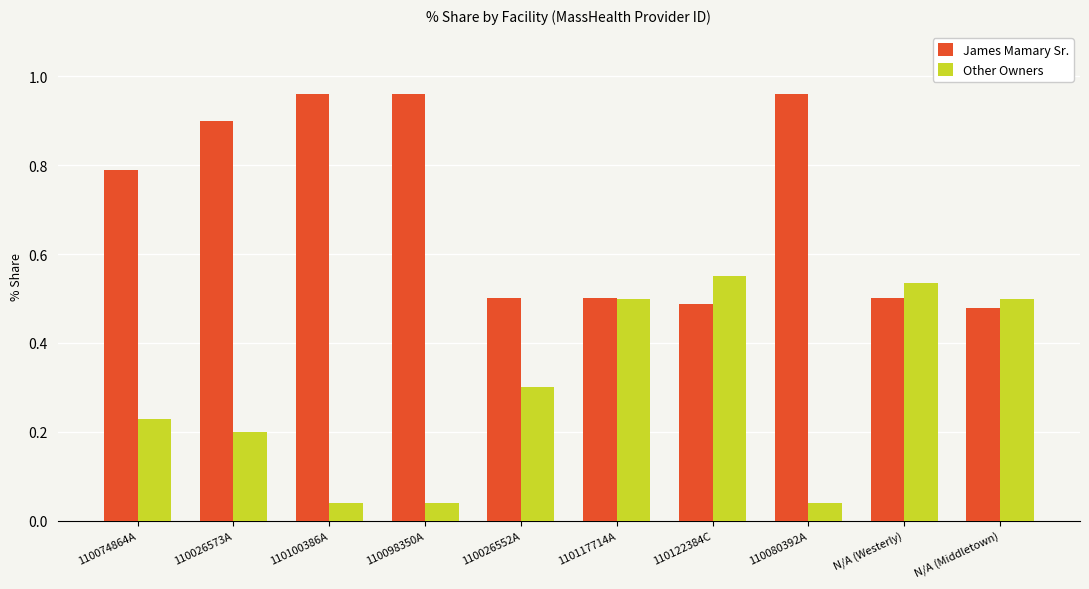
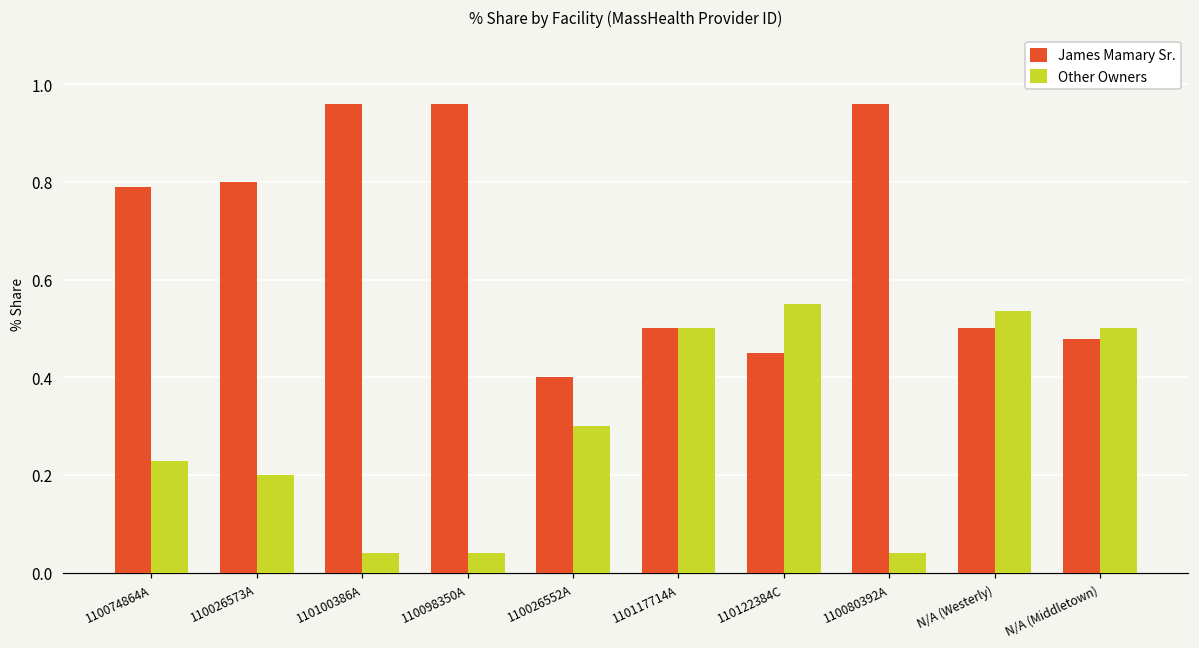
  {
    "James Mamary Sr.": {
      "110074864A": 0.79,
-     "110026573A": 0.9,
+     "110026573A": 0.8,
      "110100386A": 0.96,
      "110098350A": 0.96,
-     "110026552A": 0.5,
+     "110026552A": 0.4,
      "110117714A": 0.50,
-     "110122384C": 0.49,
+     "110122384C": 0.45,
      "110080392A": 0.96,
      "N/A (Westerly)": 0.50,
      "N/A (Middletown)": 0.48
    },
    "Other Owners": {
      "110074864A": 0.23,
      "110026573A": 0.20,
      "110100386A": 0.04,
      "110098350A": 0.04,
      "110026552A": 0.30,
      "110117714A": 0.50,
      "110122384C": 0.55,
      "110080392A": 0.04,
      "N/A (Westerly)": 0.54,
      "N/A (Middletown)": 0.50
    }
  }
